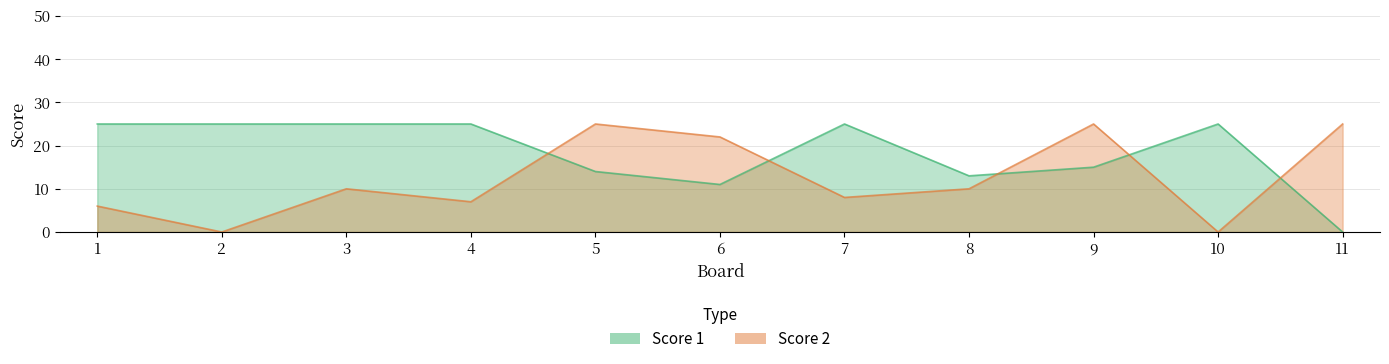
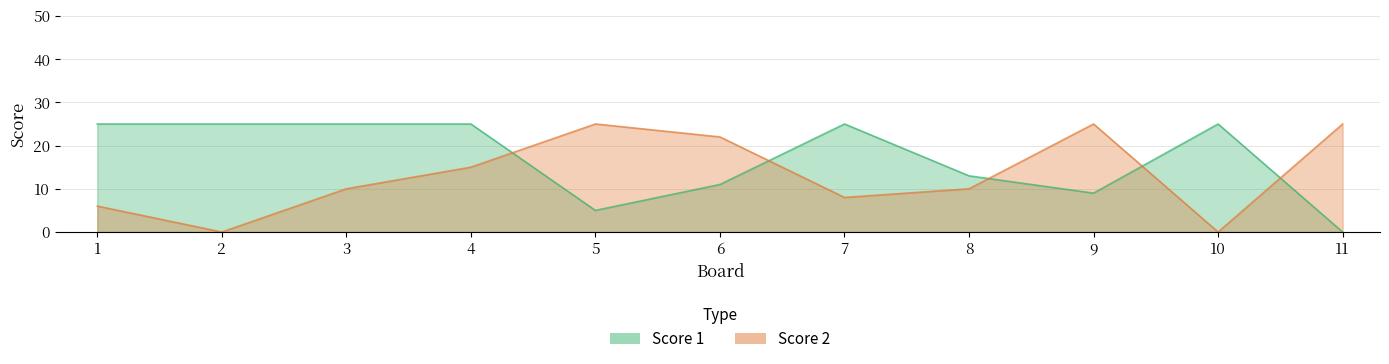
  {
    "Score 1": {
      "1": 25,
      "2": 25,
      "3": 25,
      "4": 25,
-     "5": 14,
+     "5": 5,
      "6": 11,
      "7": 25,
      "8": 13,
-     "9": 15,
+     "9": 9,
      "10": 25,
      "11": 0
    },
    "Score 2": {
      "1": 6,
      "2": 0,
      "3": 10,
-     "4": 7,
+     "4": 15,
      "5": 25,
      "6": 22,
      "7": 8,
      "8": 10,
      "9": 25,
      "10": 0,
      "11": 25
    }
  }
